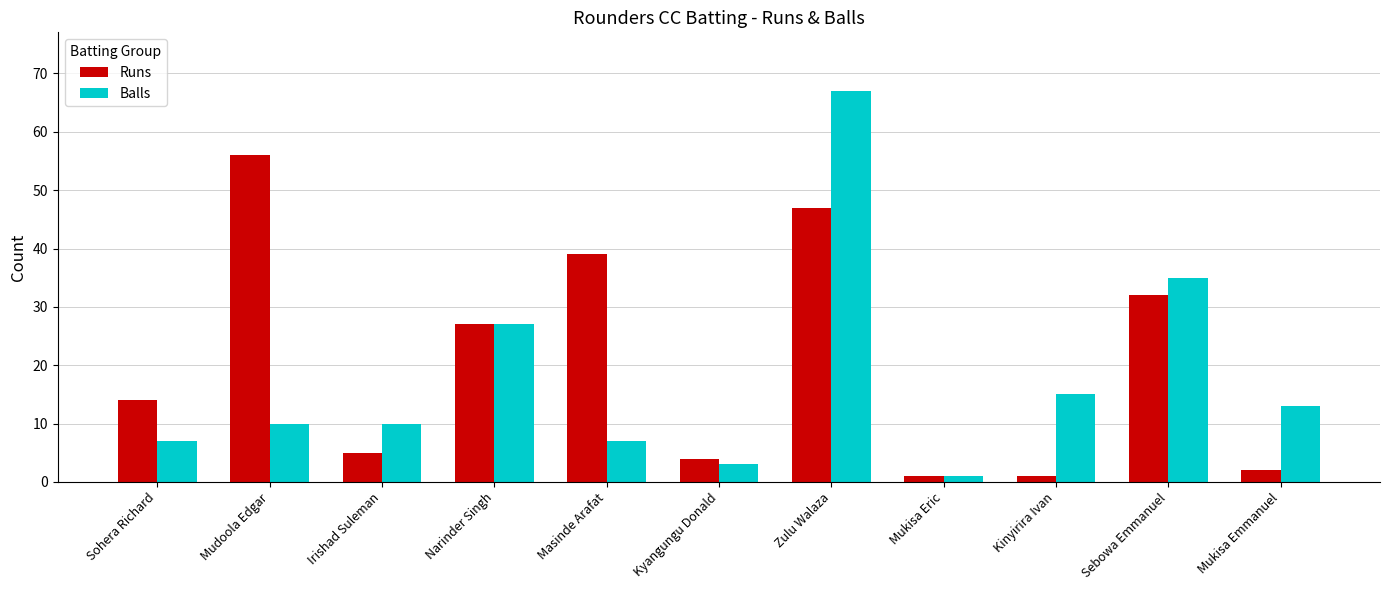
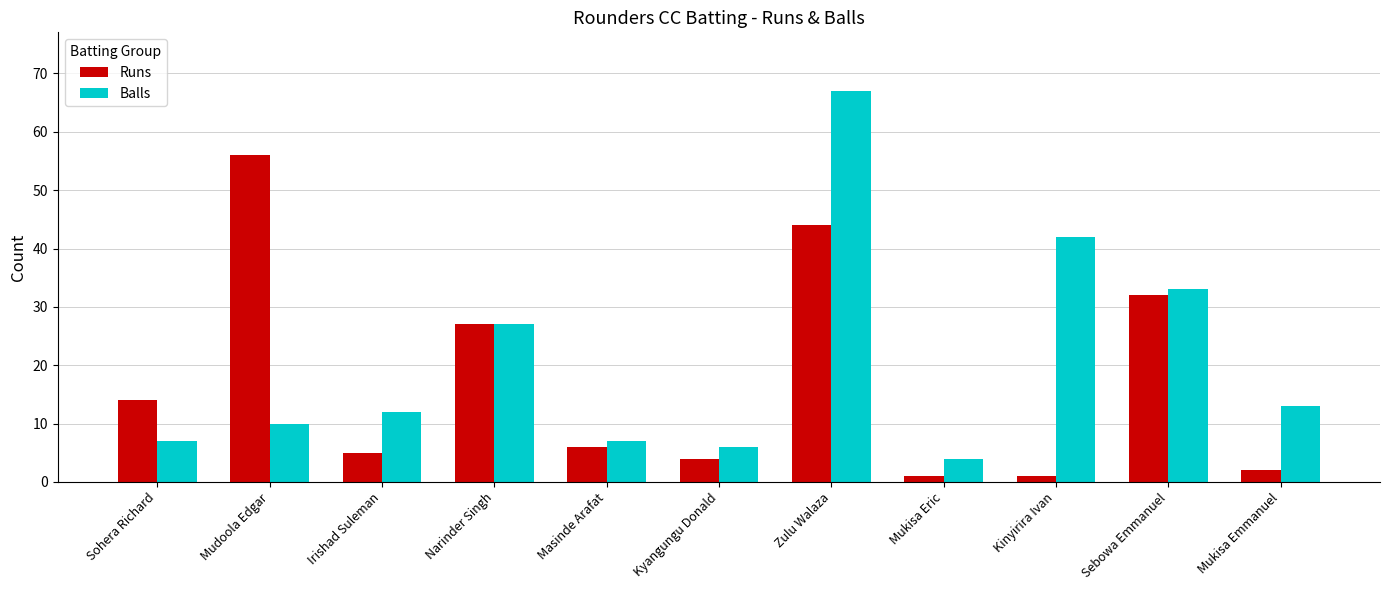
  {
    "Runs": {
      "Sohera Richard": 14,
      "Mudoola Edgar": 56,
      "Irishad Suleman": 5,
      "Narinder Singh": 27,
-     "Masinde Arafat": 39,
+     "Masinde Arafat": 6,
      "Kyangungu Donald": 4,
-     "Zulu Walaza": 47,
+     "Zulu Walaza": 44,
      "Mukisa Eric": 1,
      "Kinyirira Ivan": 1,
      "Sebowa Emmanuel": 32,
      "Mukisa Emmanuel": 2
    },
    "Balls": {
      "Sohera Richard": 7,
      "Mudoola Edgar": 10,
-     "Irishad Suleman": 10,
+     "Irishad Suleman": 12,
      "Narinder Singh": 27,
      "Masinde Arafat": 7,
-     "Kyangungu Donald": 3,
+     "Kyangungu Donald": 6,
      "Zulu Walaza": 67,
-     "Mukisa Eric": 1,
-     "Kinyirira Ivan": 15,
-     "Sebowa Emmanuel": 35,
+     "Mukisa Eric": 4,
+     "Kinyirira Ivan": 42,
+     "Sebowa Emmanuel": 33,
      "Mukisa Emmanuel": 13
    }
  }
